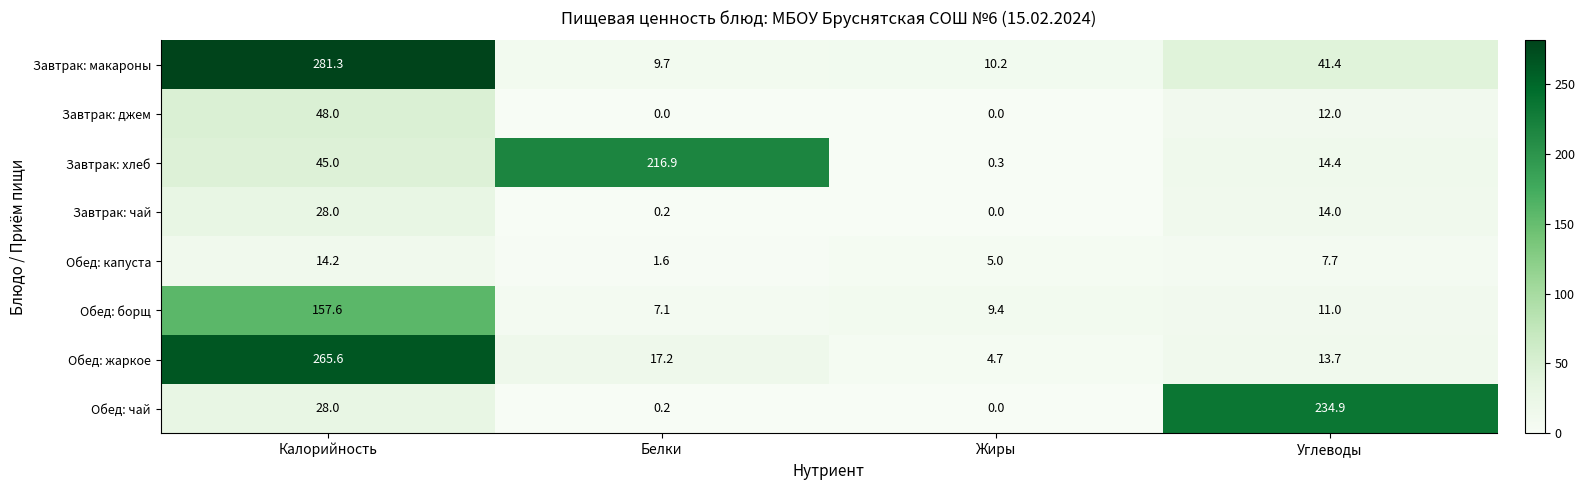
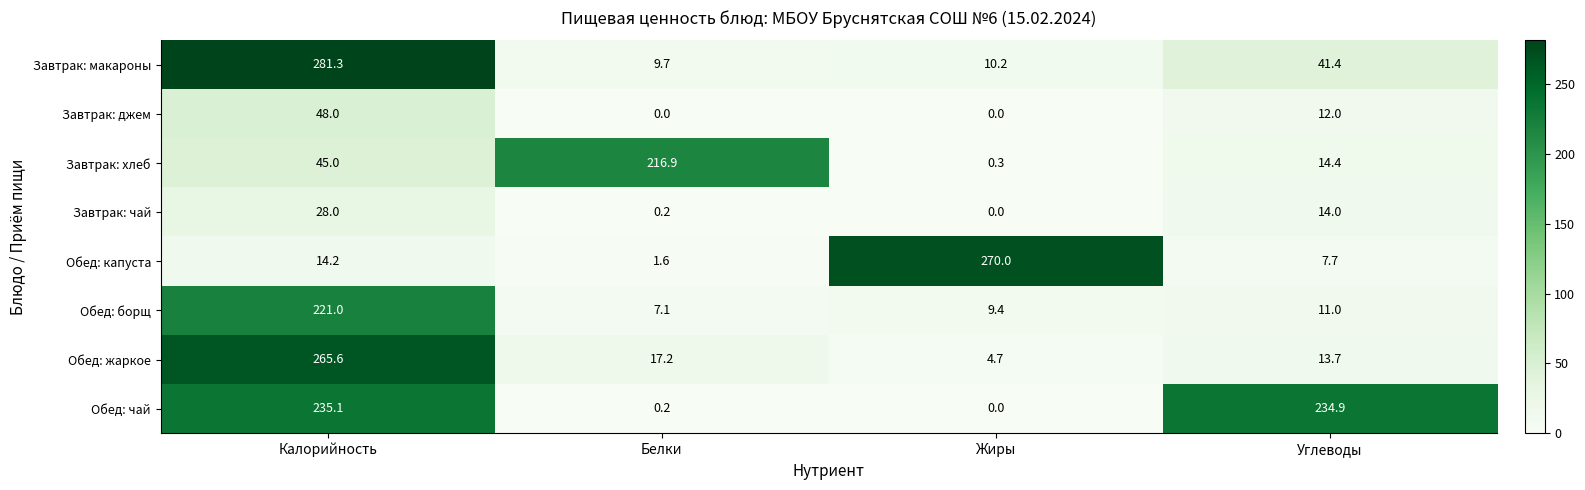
  {
    "Завтрак: макароны": {
      "Калорийность": 281.3,
      "Белки": 9.7,
      "Жиры": 10.2,
      "Углеводы": 41.4
    },
    "Завтрак: джем": {
      "Калорийность": 48.0,
      "Белки": 0.0,
      "Жиры": 0.0,
      "Углеводы": 12.0
    },
    "Завтрак: хлеб": {
      "Калорийность": 45.0,
      "Белки": 216.9,
      "Жиры": 0.3,
      "Углеводы": 14.4
    },
    "Завтрак: чай": {
      "Калорийность": 28.0,
      "Белки": 0.2,
      "Жиры": 0.0,
      "Углеводы": 14.0
    },
    "Обед: капуста": {
      "Калорийность": 14.2,
      "Белки": 1.6,
-     "Жиры": 5.0,
+     "Жиры": 270.0,
      "Углеводы": 7.7
    },
    "Обед: борщ": {
-     "Калорийность": 157.6,
+     "Калорийность": 221.0,
      "Белки": 7.1,
      "Жиры": 9.4,
      "Углеводы": 11.0
    },
    "Обед: жаркое": {
      "Калорийность": 265.6,
      "Белки": 17.2,
      "Жиры": 4.7,
      "Углеводы": 13.7
    },
    "Обед: чай": {
-     "Калорийность": 28.0,
+     "Калорийность": 235.1,
      "Белки": 0.2,
      "Жиры": 0.0,
      "Углеводы": 234.9
    }
  }
